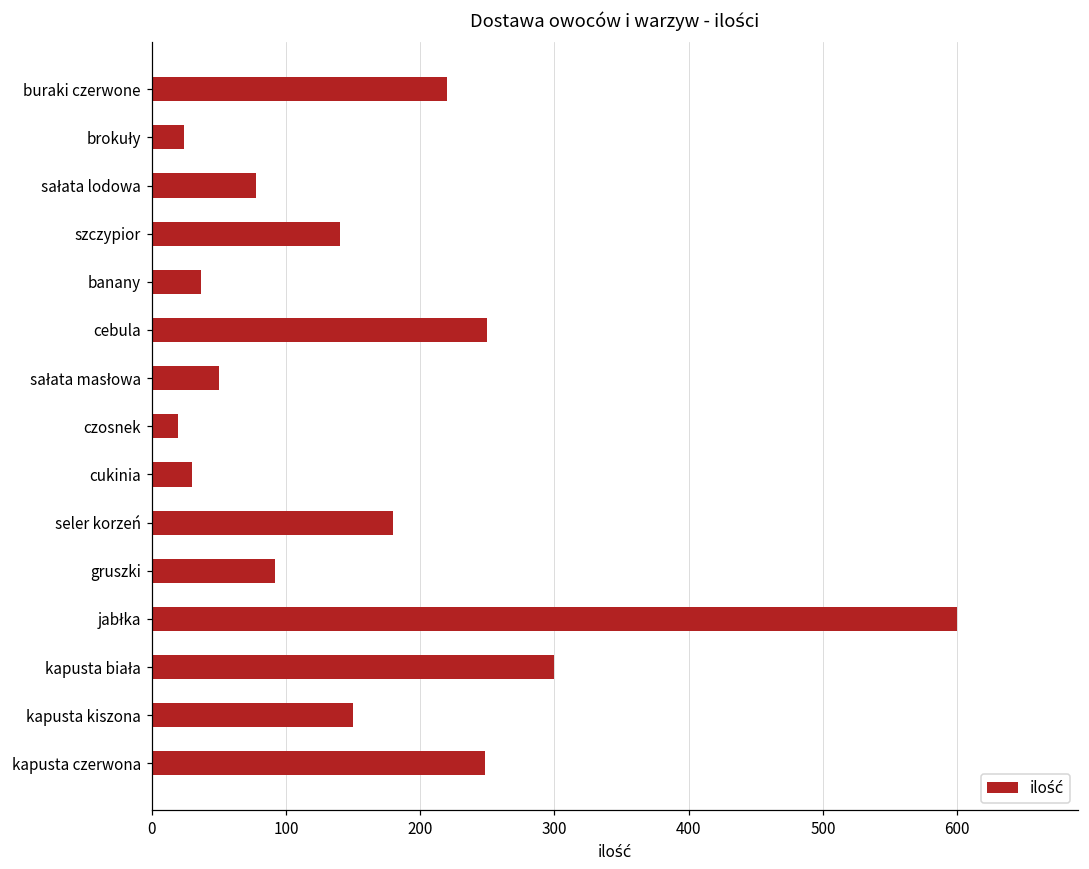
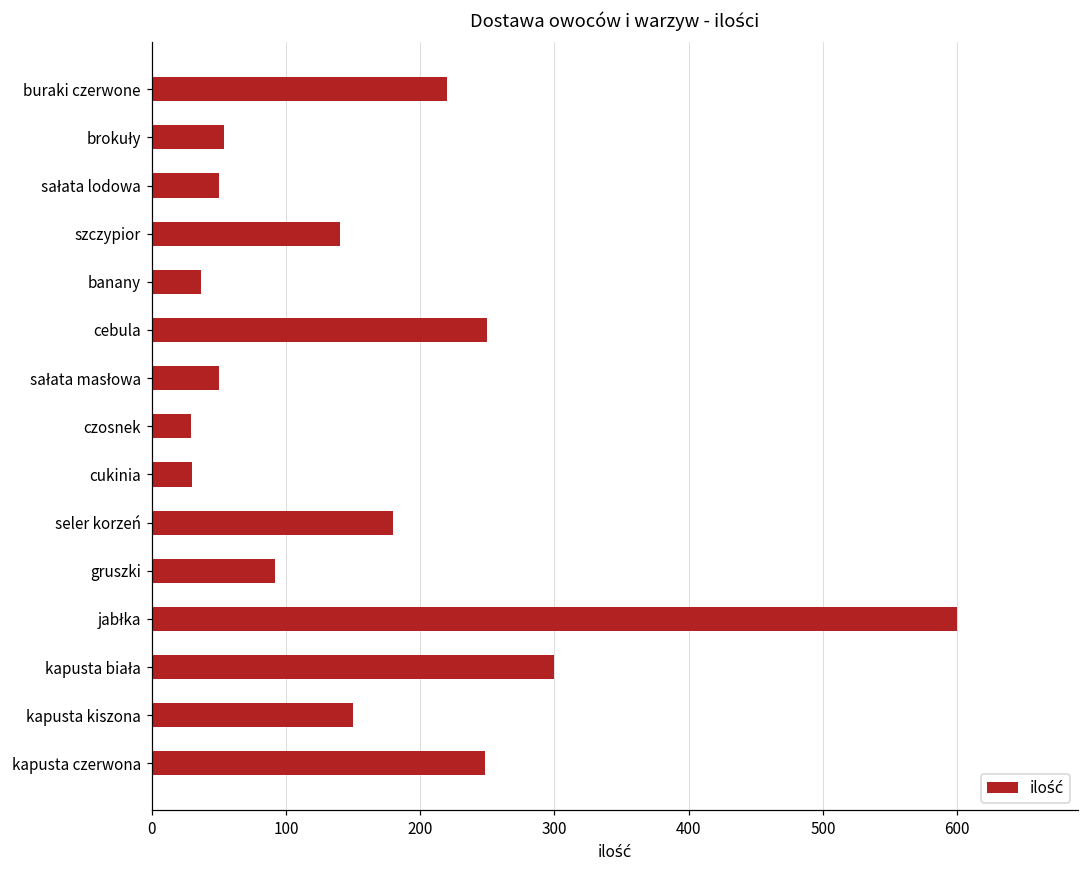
  {
    "buraki czerwone": 220,
-   "brokuły": 24,
-   "sałata lodowa": 78,
+   "brokuły": 54,
+   "sałata lodowa": 50,
    "szczypior": 140,
    "banany": 37,
    "cebula": 250,
    "sałata masłowa": 50,
-   "czosnek": 20,
+   "czosnek": 29,
    "cukinia": 30,
    "seler korzeń": 180,
    "gruszki": 92,
    "jabłka": 600,
    "kapusta biała": 300,
    "kapusta kiszona": 150,
    "kapusta czerwona": 248
  }
